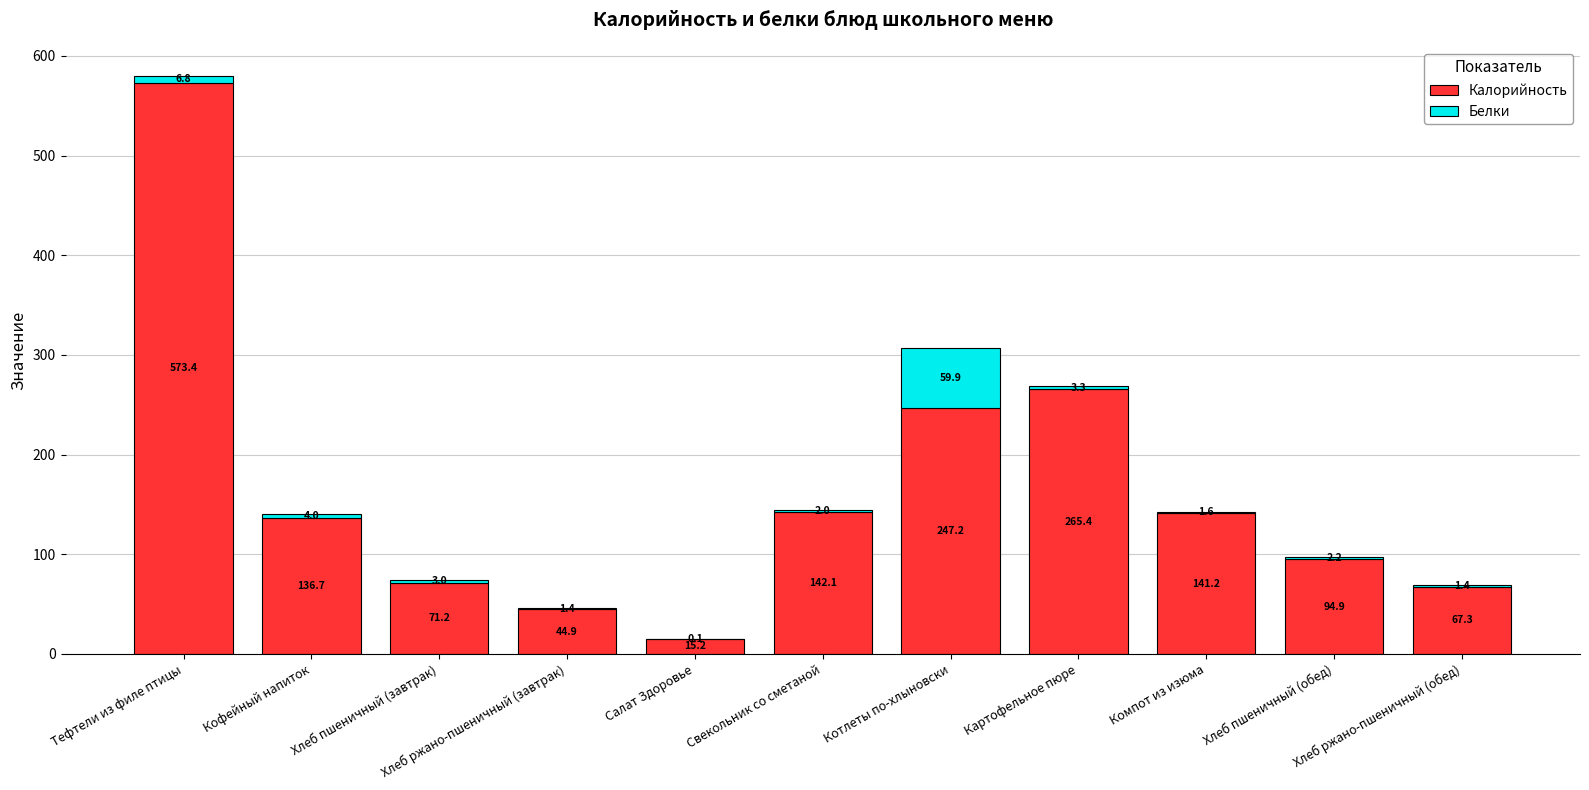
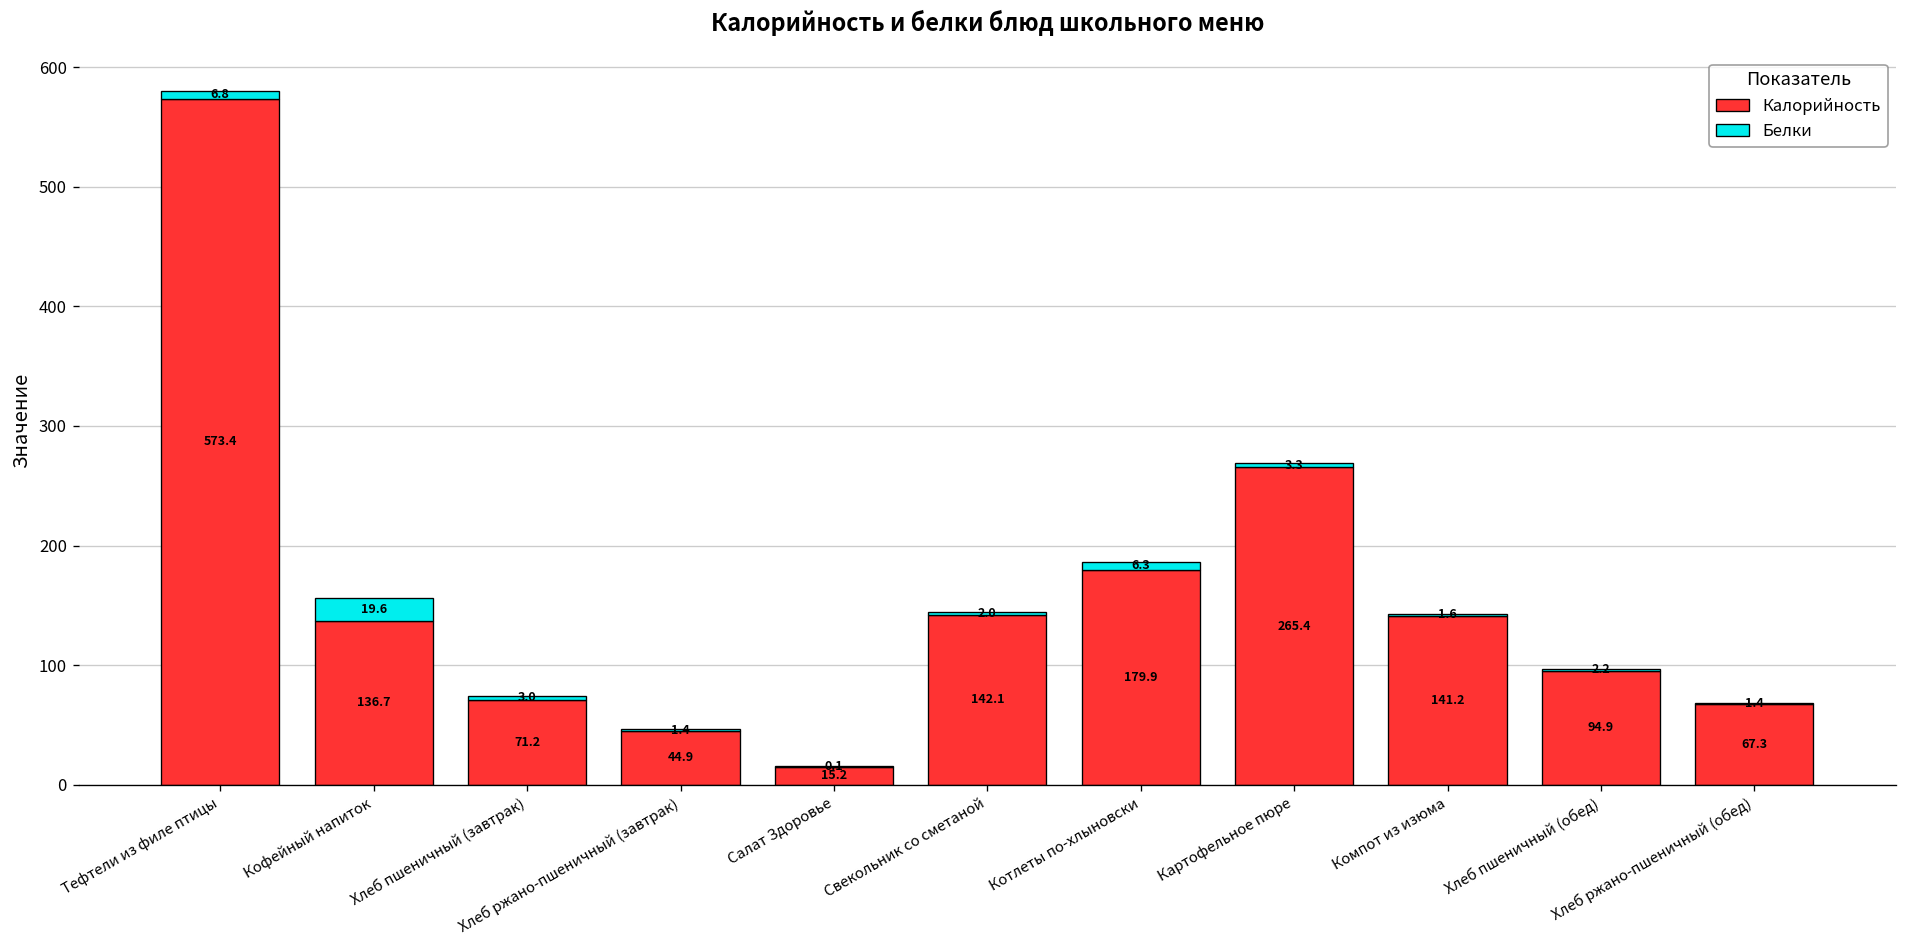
  {
    "Калорийность": {
      "Тефтели из филе птицы": 573.4,
      "Кофейный напиток": 136.7,
      "Хлеб пшеничный (завтрак)": 71.2,
      "Хлеб ржано-пшеничный (завтрак)": 44.9,
      "Свекольник со сметаной": 142.1,
-     "Котлеты по-хлыновски": 247.2,
+     "Котлеты по-хлыновски": 179.9,
      "Картофельное пюре": 265.4,
      "Компот из изюма": 141.2,
      "Хлеб пшеничный (обед)": 94.9,
      "Хлеб ржано-пшеничный (обед)": 67.3
    },
    "Белки": {
      "Тефтели из филе птицы": 6.8,
-     "Кофейный напиток": 4.0,
+     "Кофейный напиток": 19.6,
      "Хлеб пшеничный (завтрак)": 3.0,
      "Хлеб ржано-пшеничный (завтрак)": 1.4,
      "Свекольник со сметаной": 2.0,
-     "Котлеты по-хлыновски": 59.9,
+     "Котлеты по-хлыновски": 6.3,
      "Картофельное пюре": 3.3,
      "Компот из изюма": 1.6,
      "Хлеб пшеничный (обед)": 2.2,
      "Хлеб ржано-пшеничный (обед)": 1.4
    }
  }
